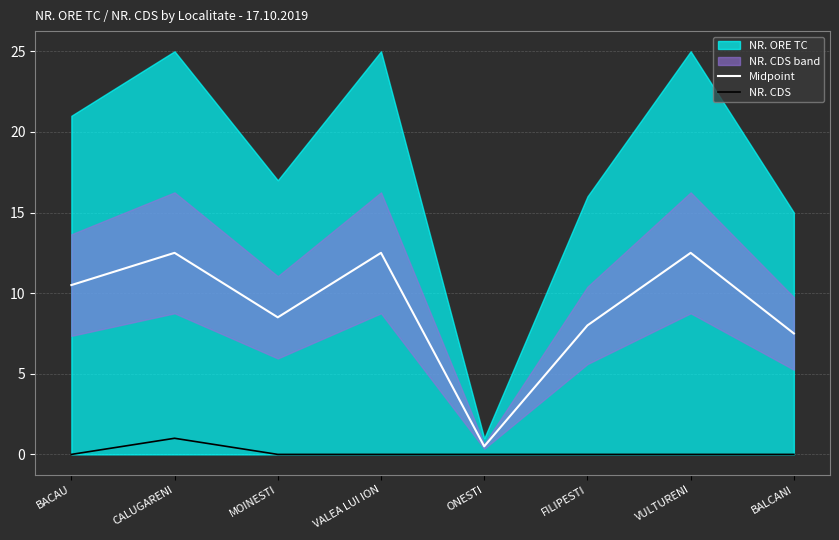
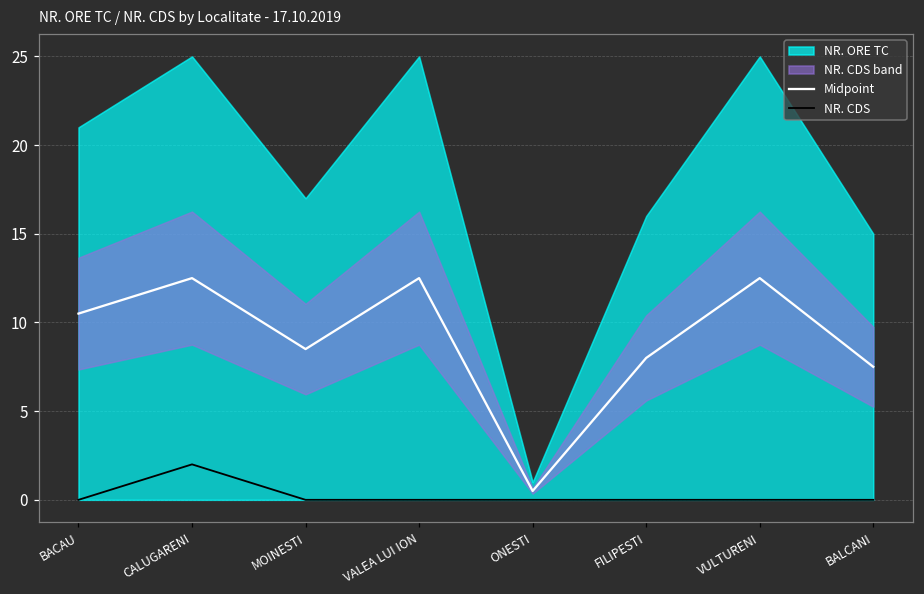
  {
    "Midpoint": {
      "BACAU": 10.5,
      "CALUGARENI": 12.5,
      "MOINESTI": 8.5,
      "VALEA LUI ION": 12.5,
      "FILIPESTI": 8,
      "VULTURENI": 12.5,
      "BALCANI": 7.5
    },
    "NR. ORE TC": {
      "BACAU": 21,
      "CALUGARENI": 25,
      "MOINESTI": 17,
      "VALEA LUI ION": 25,
      "ONESTI": 1,
      "FILIPESTI": 16,
      "VULTURENI": 25,
      "BALCANI": 15
    },
    "NR. CDS": {
      "BACAU": 0,
-     "CALUGARENI": 1,
+     "CALUGARENI": 2,
      "MOINESTI": 0,
      "VALEA LUI ION": 0,
      "ONESTI": 0,
      "FILIPESTI": 0,
      "VULTURENI": 0,
      "BALCANI": 0
    }
  }
